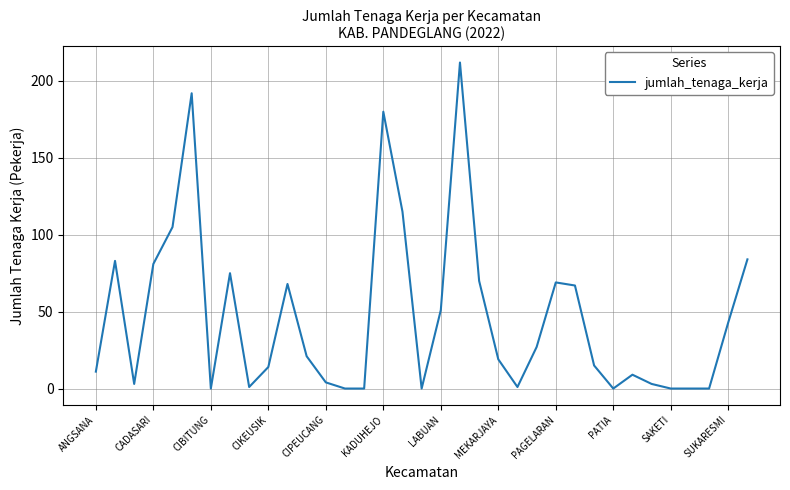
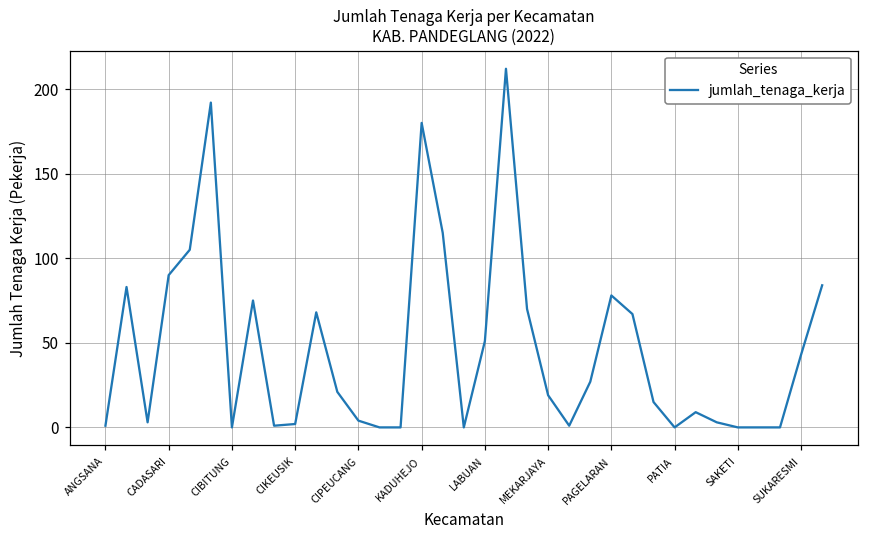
  {
-   "ANGSANA": 11,
-   "CADASARI": 81,
+   "ANGSANA": 1,
+   "CADASARI": 90,
    "CIBITUNG": 0,
-   "CIKEUSIK": 14,
+   "CIKEUSIK": 2,
    "CIPEUCANG": 4,
    "KADUHEJO": 180,
    "LABUAN": 51,
    "MEKARJAYA": 19,
-   "PAGELARAN": 69,
+   "PAGELARAN": 78,
    "PATIA": 0,
    "SAKETI": 0,
    "SUKARESMI": 43
  }
